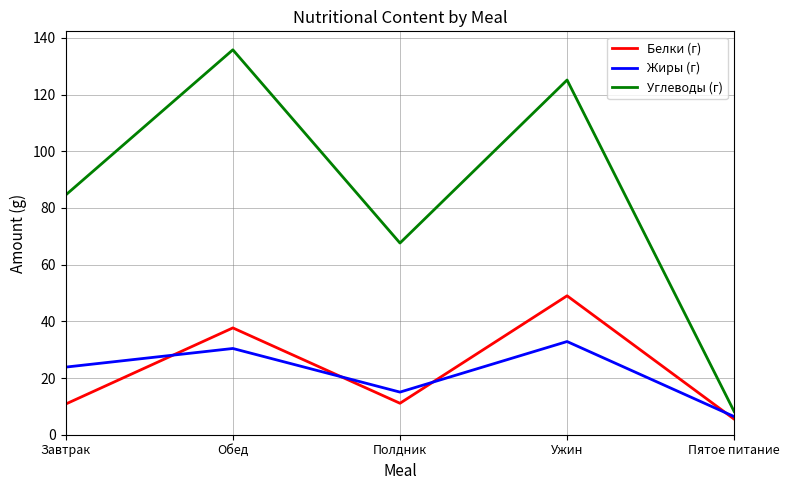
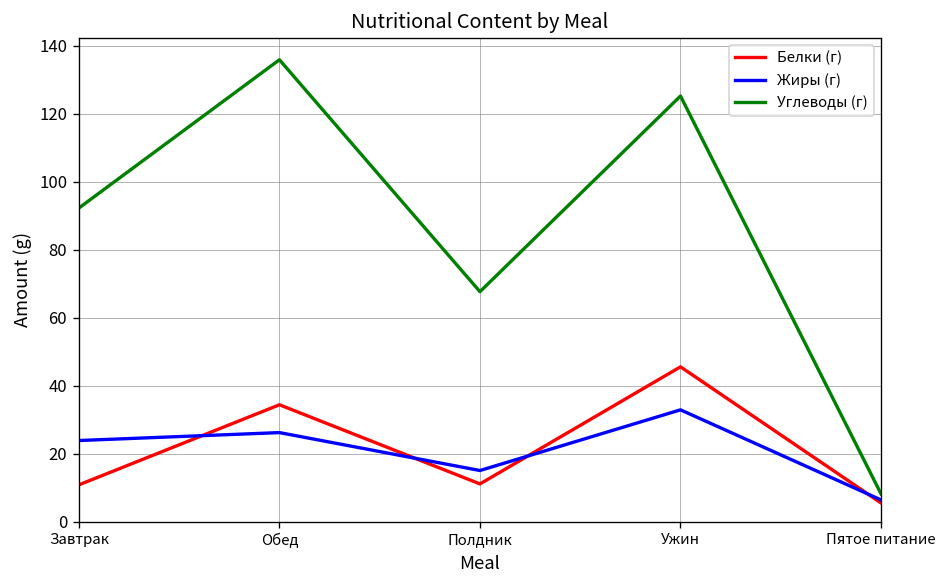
  {
    "Белки (г)": {
      "Завтрак": 11,
-     "Обед": 38,
+     "Обед": 34,
      "Полдник": 11,
-     "Ужин": 49
+     "Ужин": 46
    },
    "Жиры (г)": {
      "Завтрак": 24,
-     "Обед": 30,
+     "Обед": 26,
      "Полдник": 15,
      "Ужин": 33
    },
    "Углеводы (г)": {
-     "Завтрак": 85,
+     "Завтрак": 92,
      "Обед": 136,
      "Полдник": 68,
      "Ужин": 125,
      "Пятое питание": 8
    }
  }
